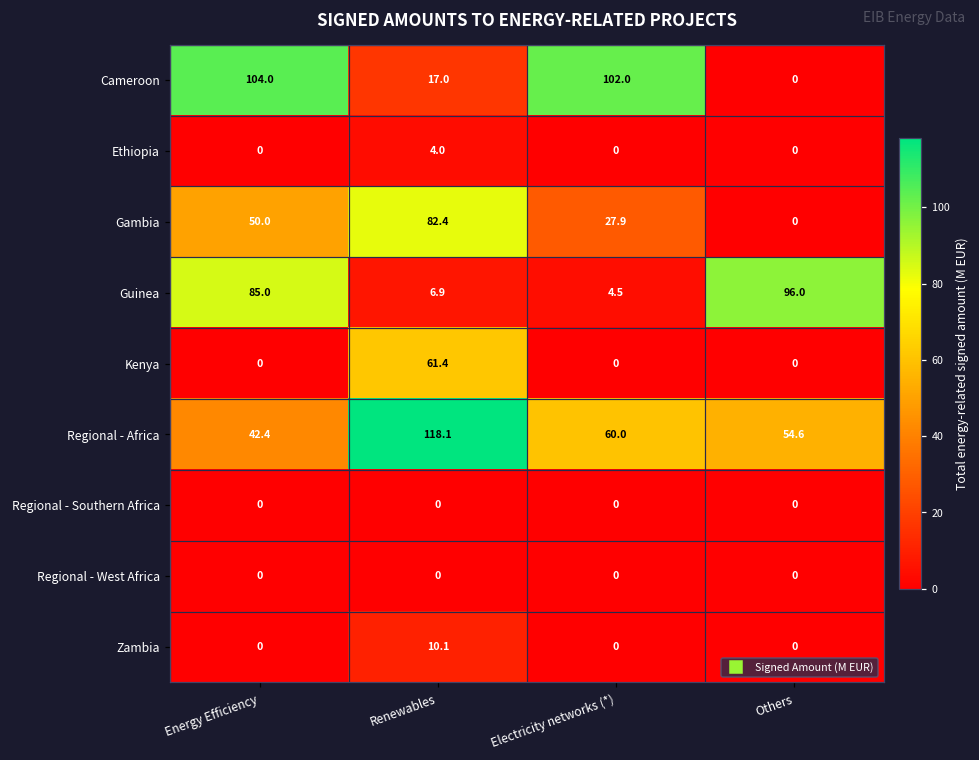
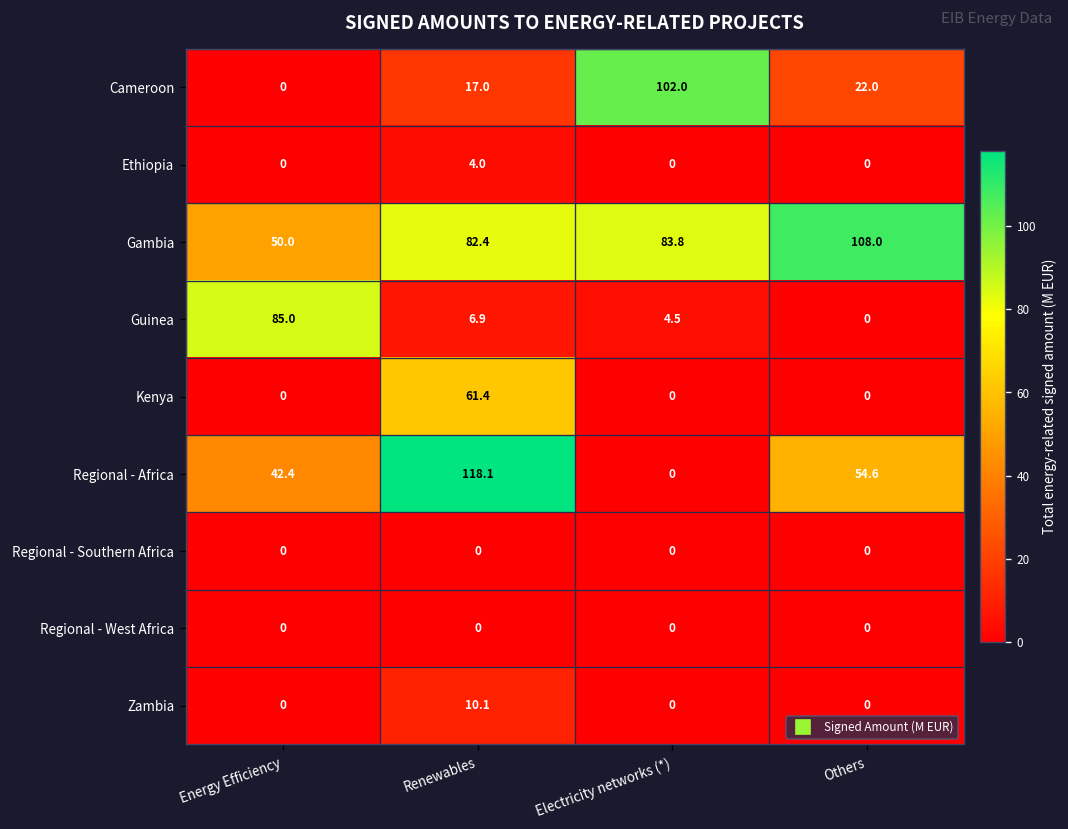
  {
    "Cameroon": {
-     "Energy Efficiency": 104.0,
+     "Energy Efficiency": 0,
      "Renewables": 17.0,
      "Electricity networks (*)": 102.0,
-     "Others": 0
+     "Others": 22.0
    },
    "Ethiopia": {
      "Energy Efficiency": 0,
      "Renewables": 4.0,
      "Electricity networks (*)": 0,
      "Others": 0
    },
    "Gambia": {
      "Energy Efficiency": 50.0,
      "Renewables": 82.4,
-     "Electricity networks (*)": 27.9,
-     "Others": 0
+     "Electricity networks (*)": 83.8,
+     "Others": 108.0
    },
    "Guinea": {
      "Energy Efficiency": 85.0,
      "Renewables": 6.9,
      "Electricity networks (*)": 4.5,
-     "Others": 96.0
+     "Others": 0
    },
    "Kenya": {
      "Energy Efficiency": 0,
      "Renewables": 61.4,
      "Electricity networks (*)": 0,
      "Others": 0
    },
    "Regional - Africa": {
      "Energy Efficiency": 42.4,
      "Renewables": 118.1,
-     "Electricity networks (*)": 60.0,
+     "Electricity networks (*)": 0,
      "Others": 54.6
    },
    "Regional - Southern Africa": {
      "Energy Efficiency": 0,
      "Renewables": 0,
      "Electricity networks (*)": 0,
      "Others": 0
    },
    "Regional - West Africa": {
      "Energy Efficiency": 0,
      "Renewables": 0,
      "Electricity networks (*)": 0,
      "Others": 0
    },
    "Zambia": {
      "Energy Efficiency": 0,
      "Renewables": 10.1,
      "Electricity networks (*)": 0,
      "Others": 0
    }
  }
